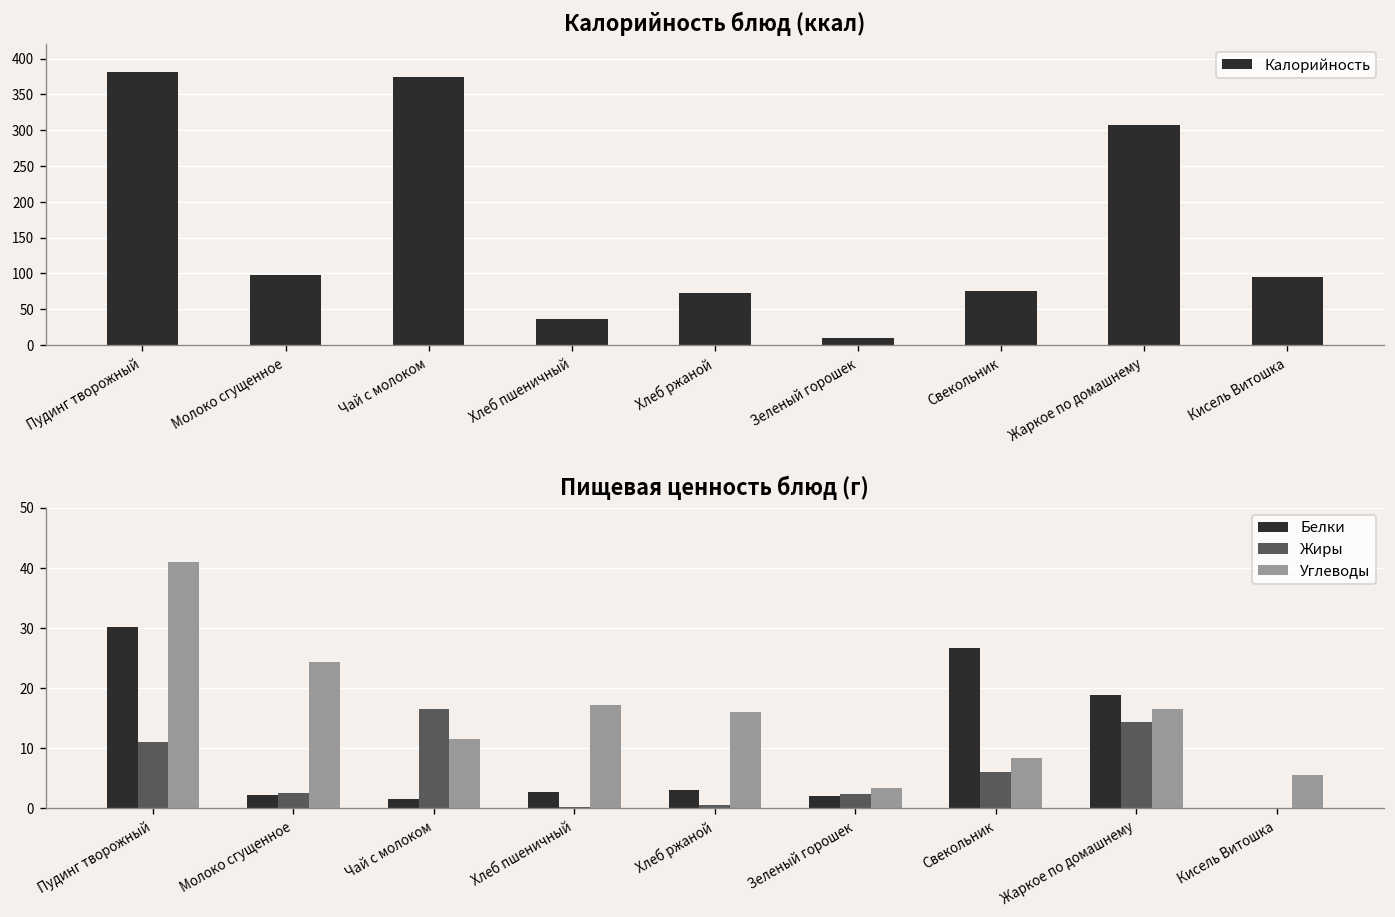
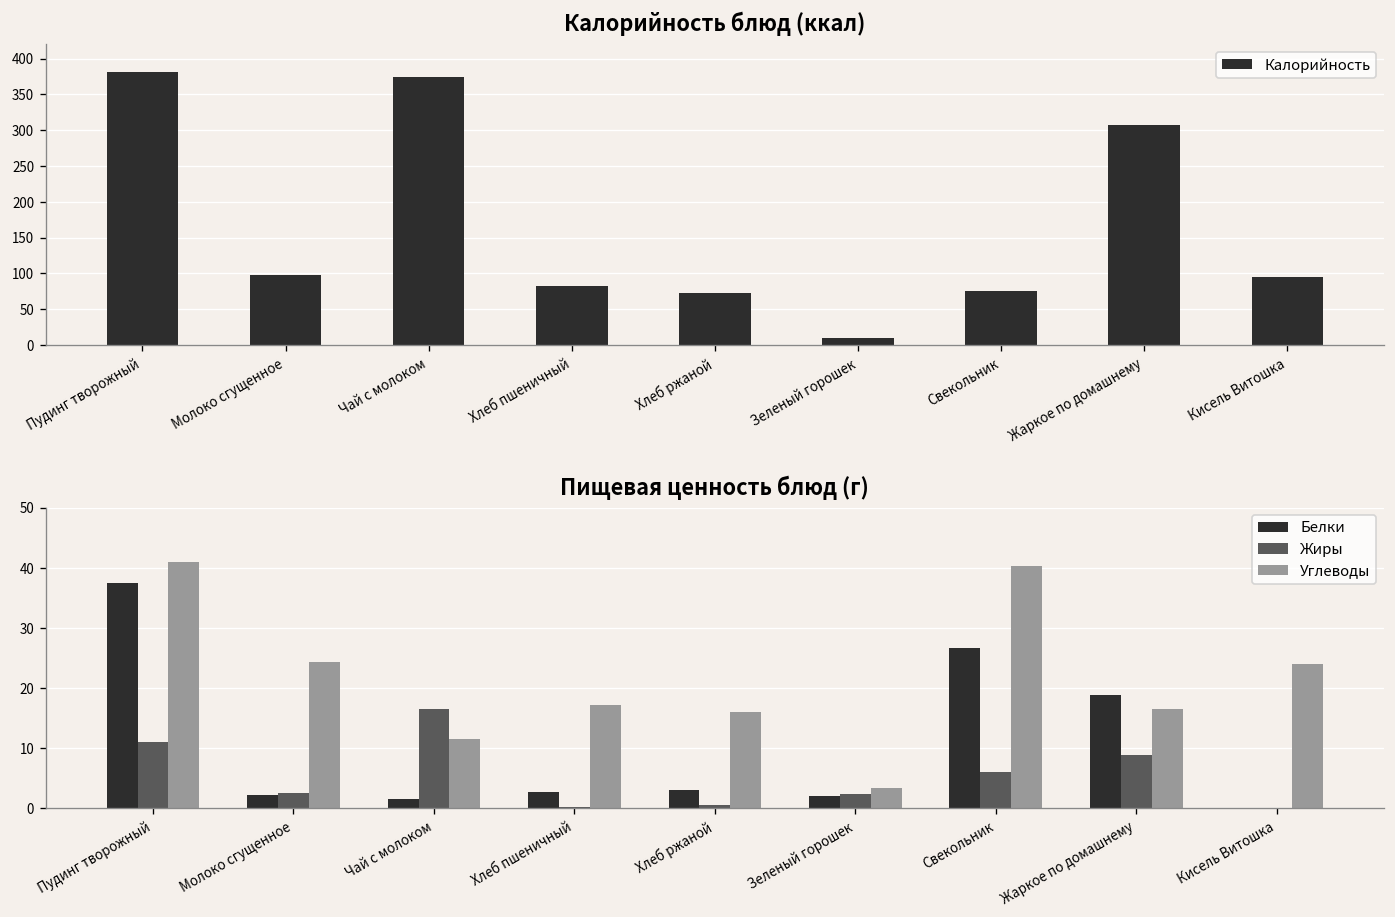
  {
    "Калорийность блюд (ккал)": {
      "Пудинг творожный": 380,
      "Молоко сгущенное": 100,
      "Чай с молоком": 370,
-     "Хлеб пшеничный": 40,
+     "Хлеб пшеничный": 80,
      "Хлеб ржаной": 70,
      "Зеленый горошек": 10,
      "Свекольник": 80,
      "Жаркое по домашнему": 310,
      "Кисель Витошка": 100
    },
    "Пищевая ценность блюд (г)": {
      "Белки": {
-       "Пудинг творожный": 30,
+       "Пудинг творожный": 38,
        "Молоко сгущенное": 2,
        "Чай с молоком": 2,
        "Хлеб пшеничный": 3,
        "Хлеб ржаной": 3,
        "Зеленый горошек": 2,
        "Свекольник": 27,
        "Жаркое по домашнему": 19,
        "Кисель Витошка": 0
      },
      "Жиры": {
        "Пудинг творожный": 11,
        "Молоко сгущенное": 3,
        "Чай с молоком": 17,
        "Хлеб ржаной": 1,
        "Зеленый горошек": 2,
        "Свекольник": 6,
-       "Жаркое по домашнему": 14,
+       "Жаркое по домашнему": 9,
        "Кисель Витошка": 0
      },
      "Углеводы": {
        "Пудинг творожный": 41,
        "Молоко сгущенное": 24,
        "Чай с молоком": 12,
        "Хлеб пшеничный": 17,
        "Хлеб ржаной": 16,
        "Зеленый горошек": 3,
-       "Свекольник": 8,
+       "Свекольник": 40,
        "Жаркое по домашнему": 17,
-       "Кисель Витошка": 6
+       "Кисель Витошка": 24
      }
    }
  }
